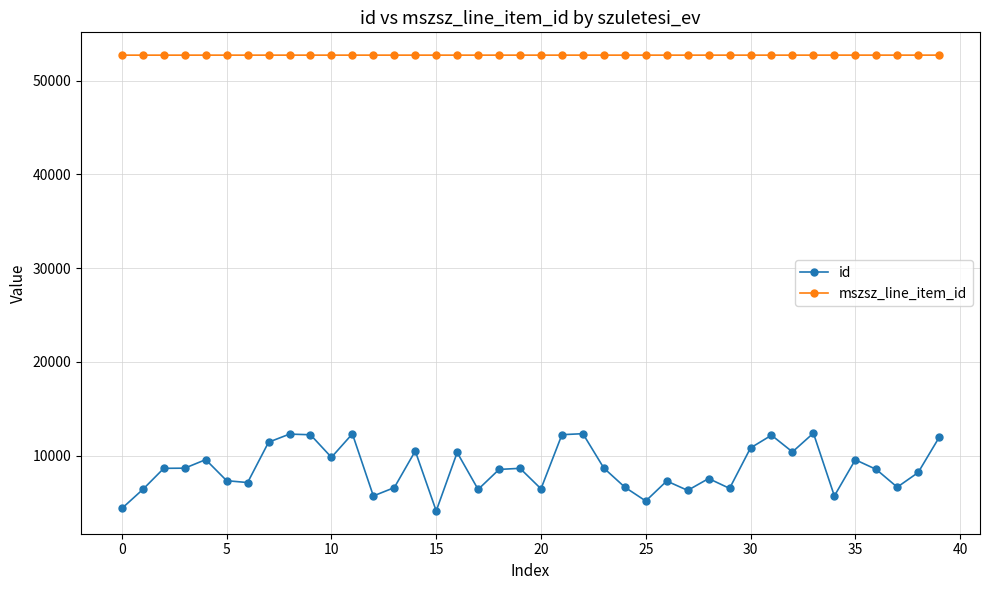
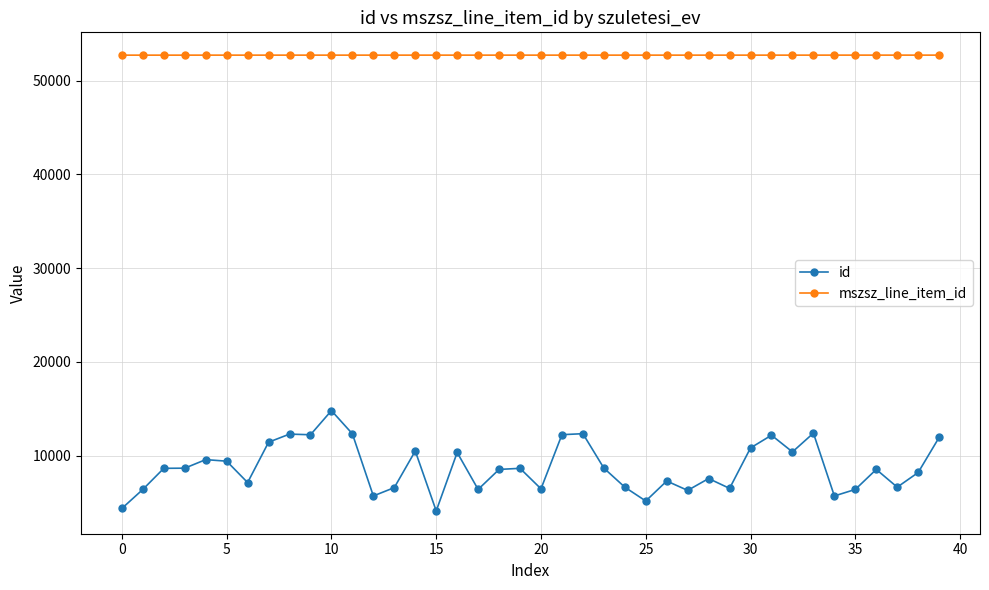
  {
    "id": {
      "0": 4000,
-     "5": 7000,
-     "10": 10000,
+     "5": 9000,
+     "10": 15000,
      "15": 4000,
      "20": 6000,
      "25": 5000,
      "30": 11000,
-     "35": 10000
+     "35": 6000
    },
    "mszsz_line_item_id": {
      "0": 53000,
      "5": 53000,
      "10": 53000,
      "15": 53000,
      "20": 53000,
      "25": 53000,
      "30": 53000,
      "35": 53000
    }
  }
